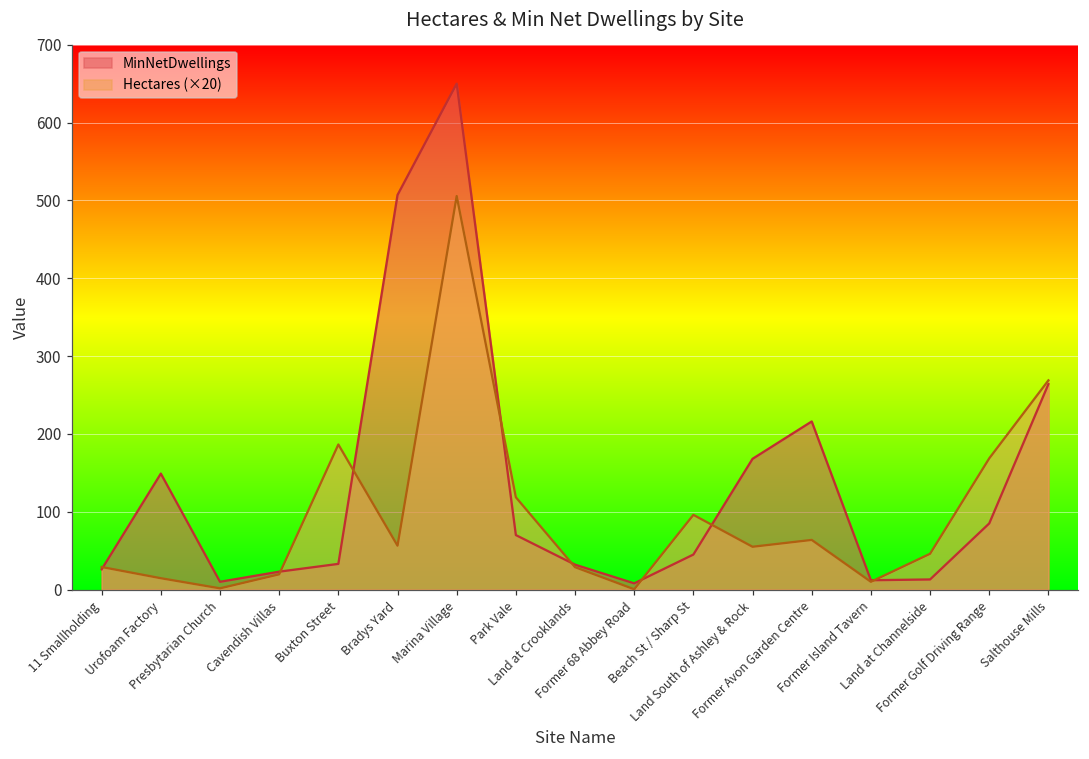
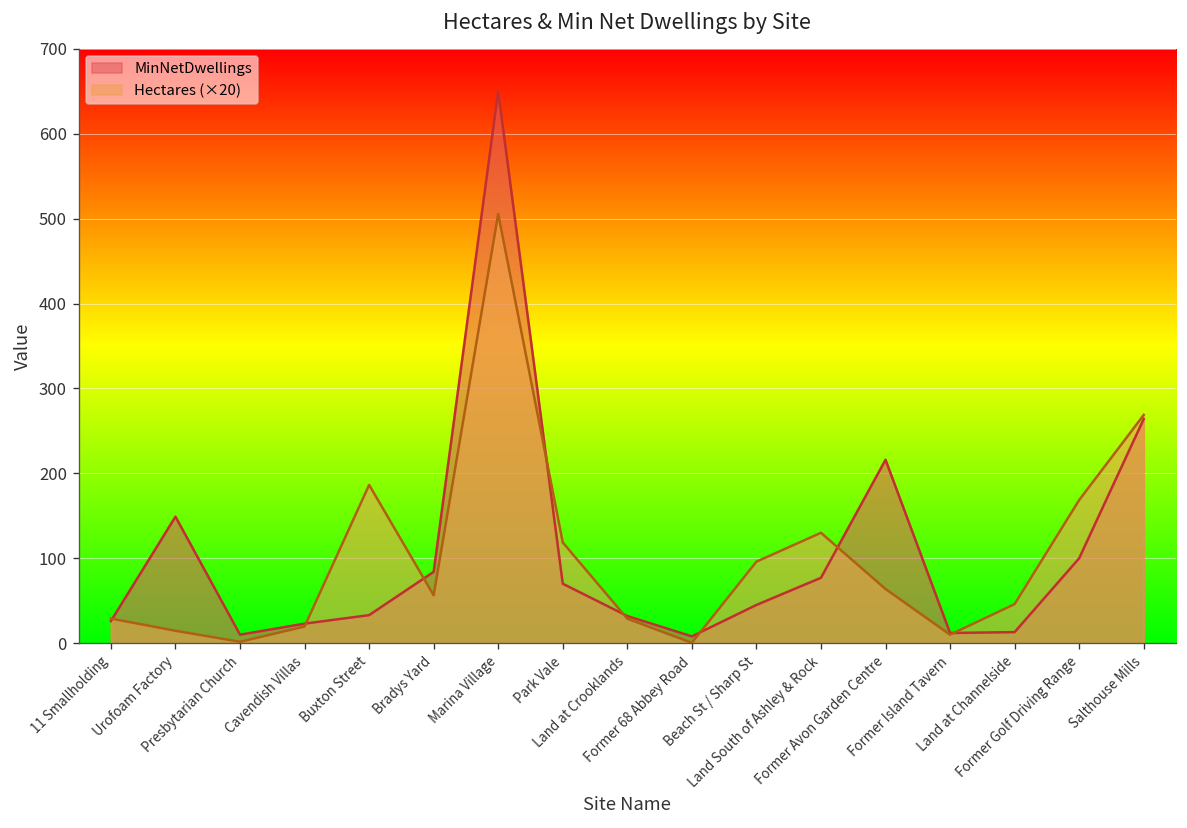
  {
    "MinNetDwellings": {
      "Urofoam Factory": 150,
      "Presbytarian Church": 10,
      "Buxton Street": 30,
-     "Bradys Yard": 510,
+     "Bradys Yard": 80,
      "Marina Village": 650,
      "Park Vale": 70,
      "Former 68 Abbey Road": 10,
      "Beach St / Sharp St": 50,
-     "Land South of Ashley & Rock": 170,
+     "Land South of Ashley & Rock": 80,
      "Former Avon Garden Centre": 220,
      "Land at Channelside": 10,
-     "Former Golf Driving Range": 90,
+     "Former Golf Driving Range": 100,
      "Salthouse Mills": 260
    },
    "Hectares (×20)": {
      "Urofoam Factory": 10,
      "Presbytarian Church": 0,
      "Buxton Street": 190,
      "Bradys Yard": 60,
      "Marina Village": 510,
      "Park Vale": 120,
      "Former 68 Abbey Road": 0,
      "Beach St / Sharp St": 100,
-     "Land South of Ashley & Rock": 60,
+     "Land South of Ashley & Rock": 130,
      "Former Avon Garden Centre": 60,
      "Land at Channelside": 50,
      "Former Golf Driving Range": 170,
      "Salthouse Mills": 270
    }
  }
